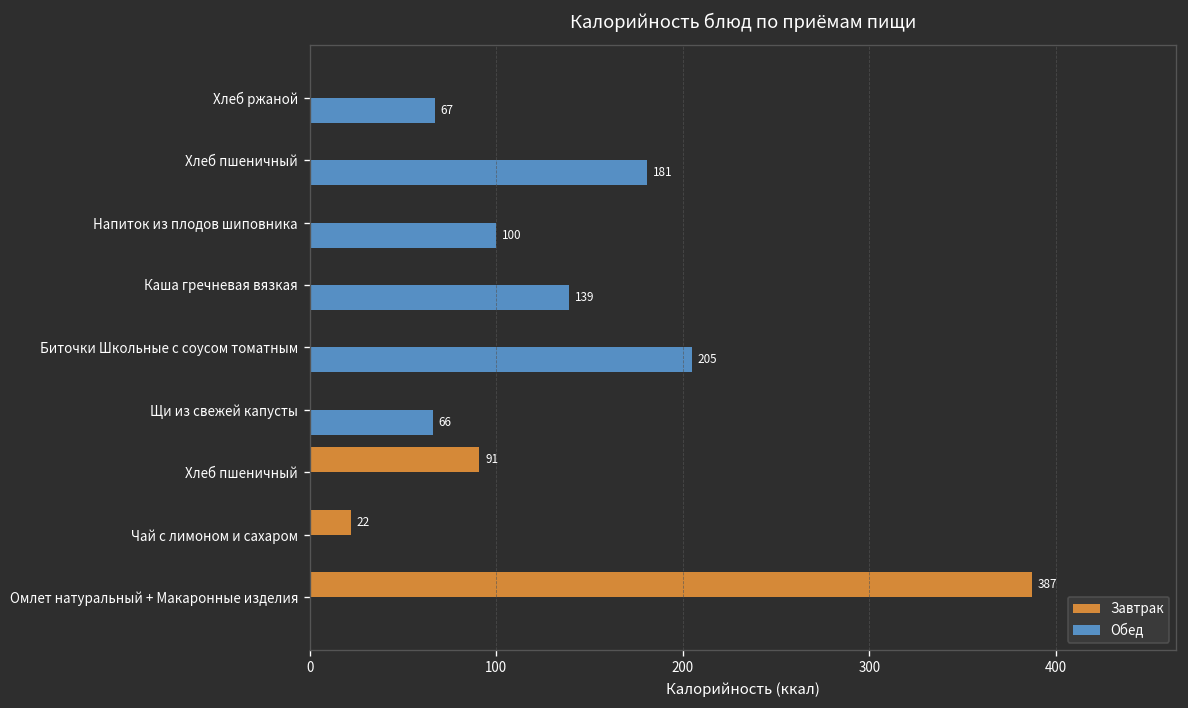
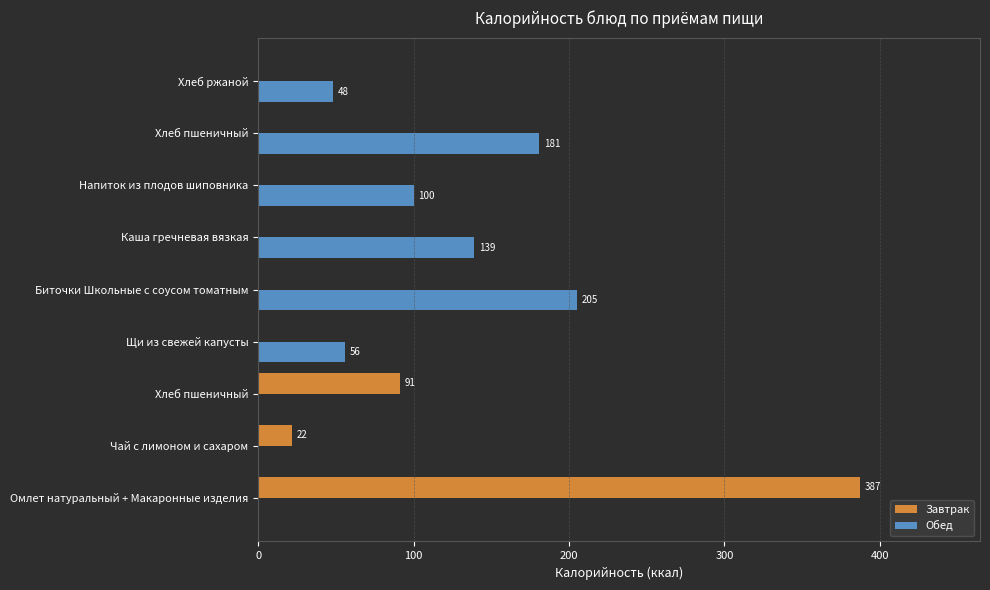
  {
    "Завтрак": {
      "Чай с лимоном и сахаром": 22,
      "Омлет натуральный + Макаронные изделия": 387
    },
    "Обед": {
-     "Хлеб ржаной": 67,
+     "Хлеб ржаной": 48,
      "Напиток из плодов шиповника": 100,
      "Каша гречневая вязкая": 139,
      "Биточки Школьные с соусом томатным": 205,
-     "Щи из свежей капусты": 66
+     "Щи из свежей капусты": 56
    }
  }
